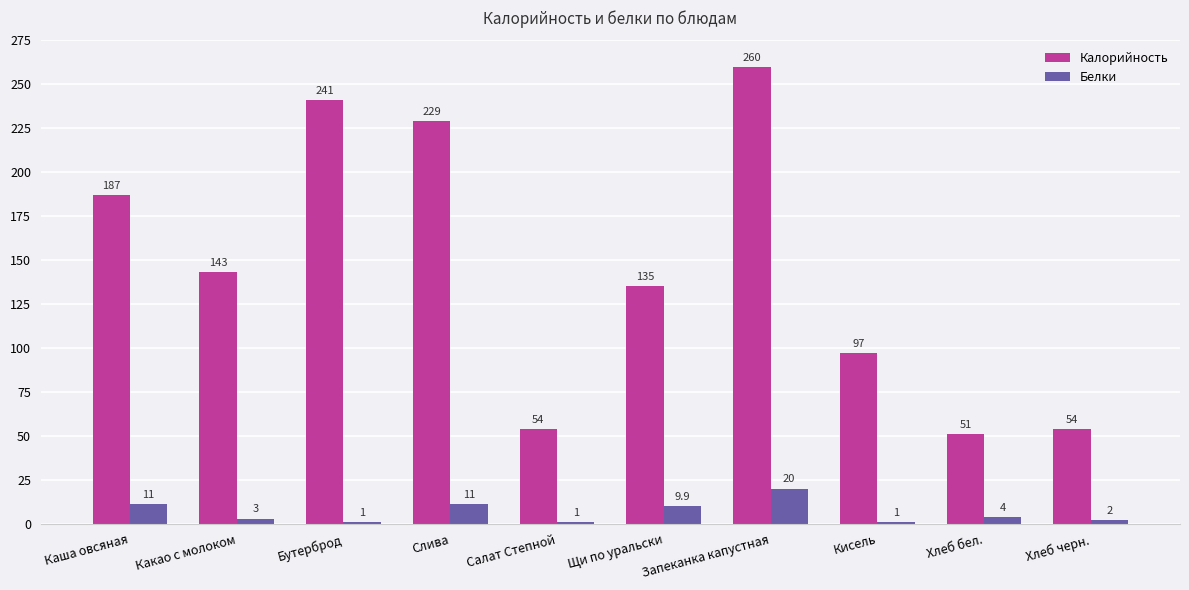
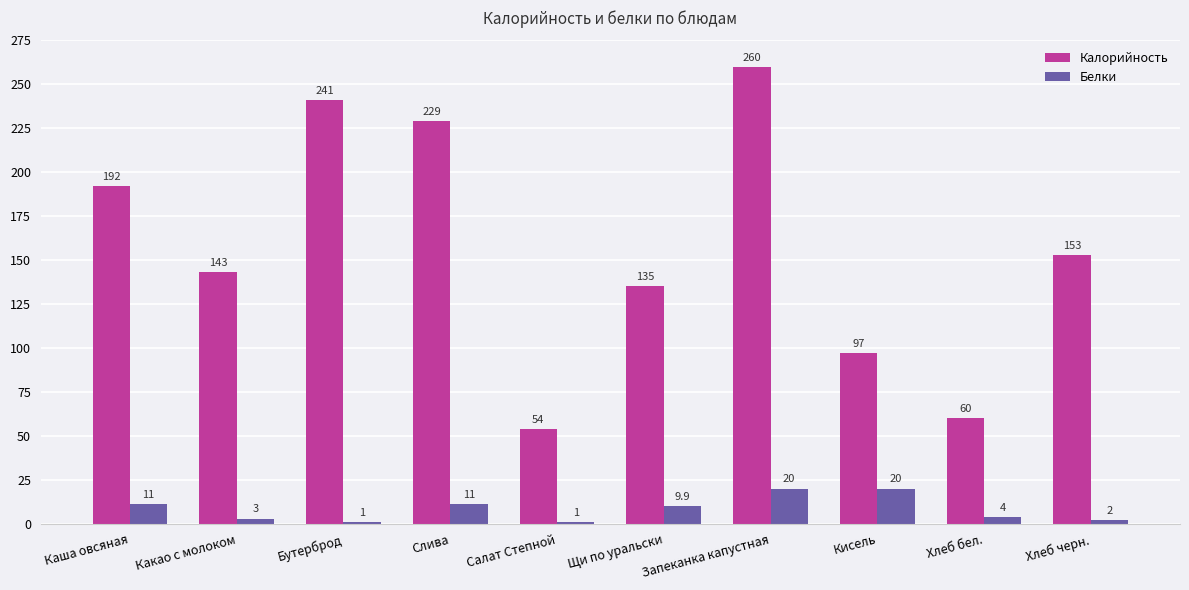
  {
    "Калорийность": {
-     "Каша овсяная": 187,
+     "Каша овсяная": 192,
      "Какао с молоком": 143,
      "Бутерброд": 241,
      "Слива": 229,
      "Салат Степной": 54,
      "Щи по уральски": 135,
      "Запеканка капустная": 260,
      "Кисель": 97,
-     "Хлеб бел.": 51,
-     "Хлеб черн.": 54
+     "Хлеб бел.": 60,
+     "Хлеб черн.": 153
    },
    "Белки": {
      "Каша овсяная": 11,
      "Какао с молоком": 3,
      "Бутерброд": 1,
      "Слива": 11,
      "Салат Степной": 1,
      "Щи по уральски": 9.9,
      "Запеканка капустная": 20,
-     "Кисель": 1,
+     "Кисель": 20,
      "Хлеб бел.": 4,
      "Хлеб черн.": 2
    }
  }
